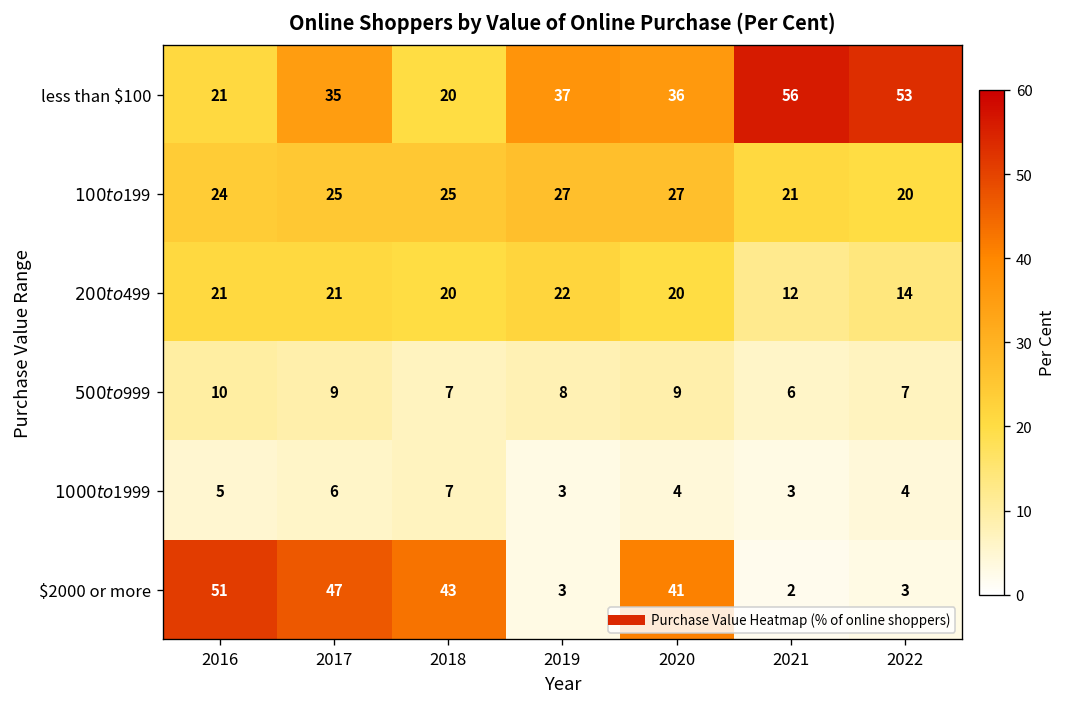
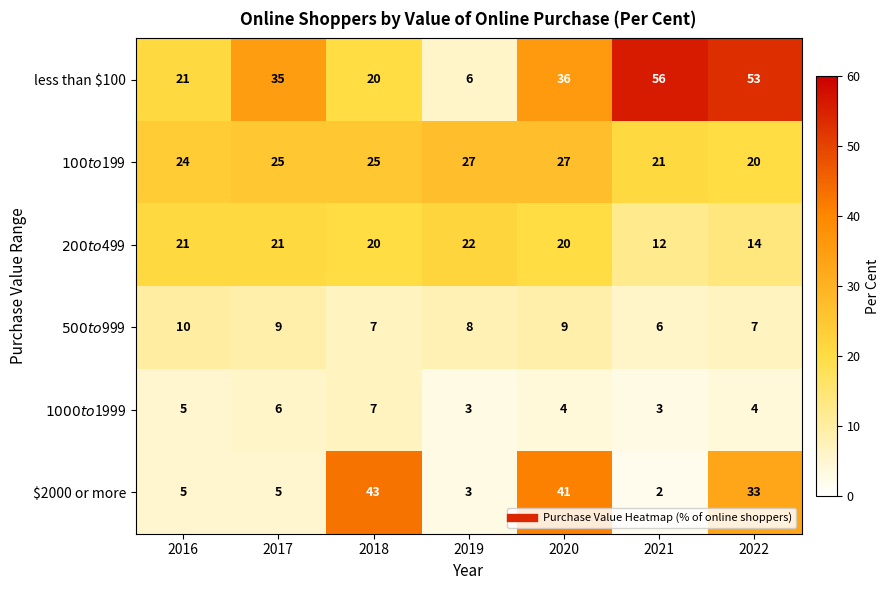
  {
    "less than $100": {
      "2016": 21,
      "2017": 35,
      "2018": 20,
-     "2019": 37,
+     "2019": 6,
      "2020": 36,
      "2021": 56,
      "2022": 53
    },
    "$2000 or more": {
-     "2016": 51,
-     "2017": 47,
+     "2016": 5,
+     "2017": 5,
      "2018": 43,
      "2019": 3,
      "2020": 41,
      "2021": 2,
-     "2022": 3
+     "2022": 33
    }
  }
